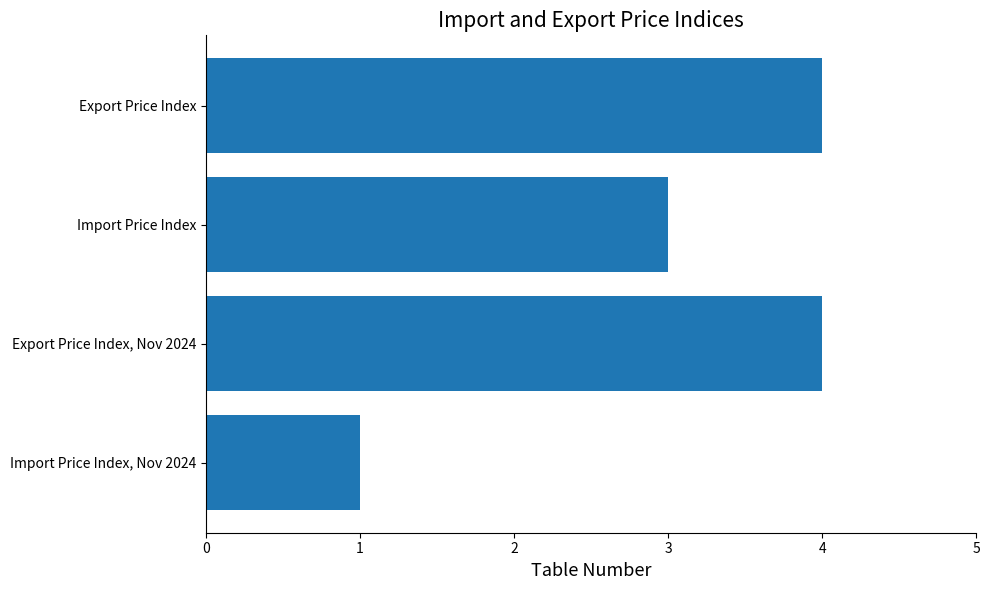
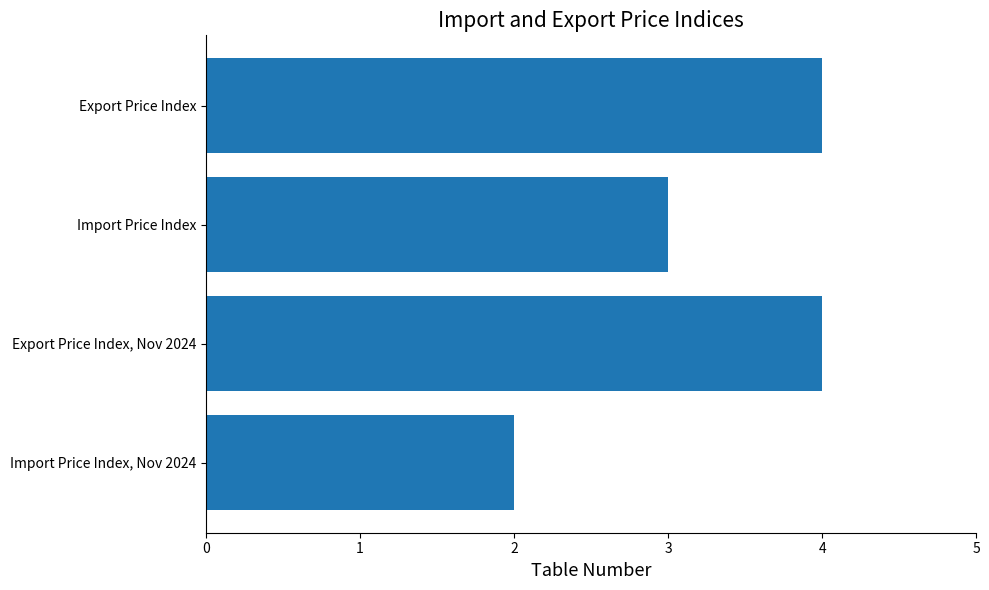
  {
    "Export Price Index": 4,
    "Import Price Index": 3,
    "Export Price Index, Nov 2024": 4,
-   "Import Price Index, Nov 2024": 1
+   "Import Price Index, Nov 2024": 2
  }
